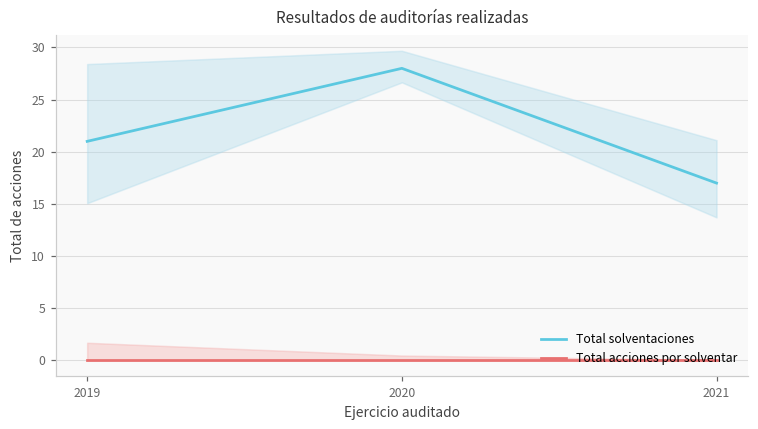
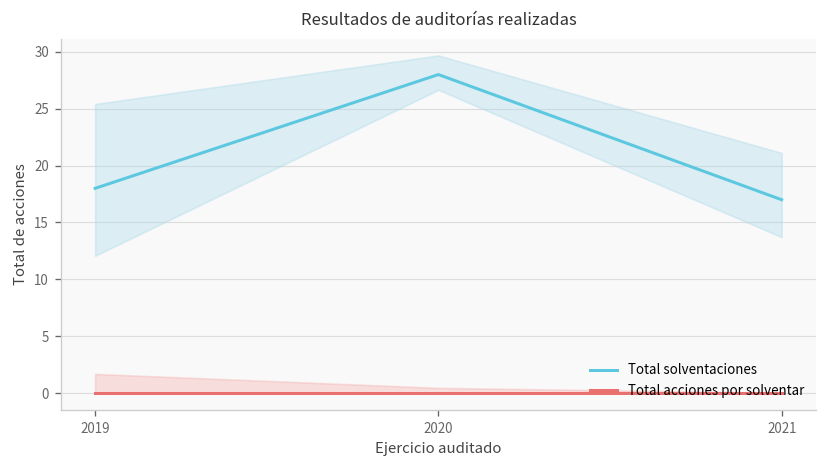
  {
    "Total solventaciones": {
-     "2019": 21,
+     "2019": 18,
      "2020": 28,
      "2021": 17
    },
    "Total acciones por solventar": {
      "2019": 0,
      "2020": 0
    }
  }
